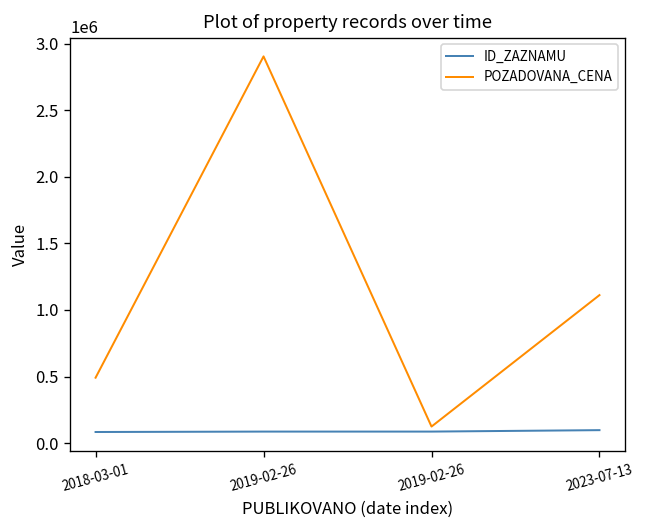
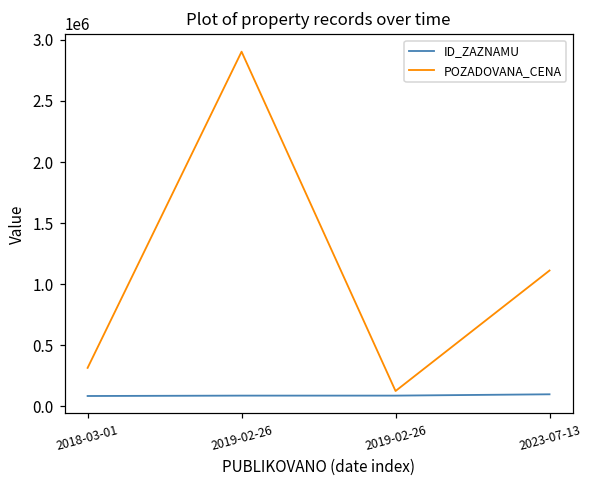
  {
    "ID_ZAZNAMU": {
      "2018-03-01": 80000,
      "2023-07-13": 100000
    },
    "POZADOVANA_CENA": {
-     "2018-03-01": 490000,
+     "2018-03-01": 310000,
      "2023-07-13": 1110000
    }
  }
